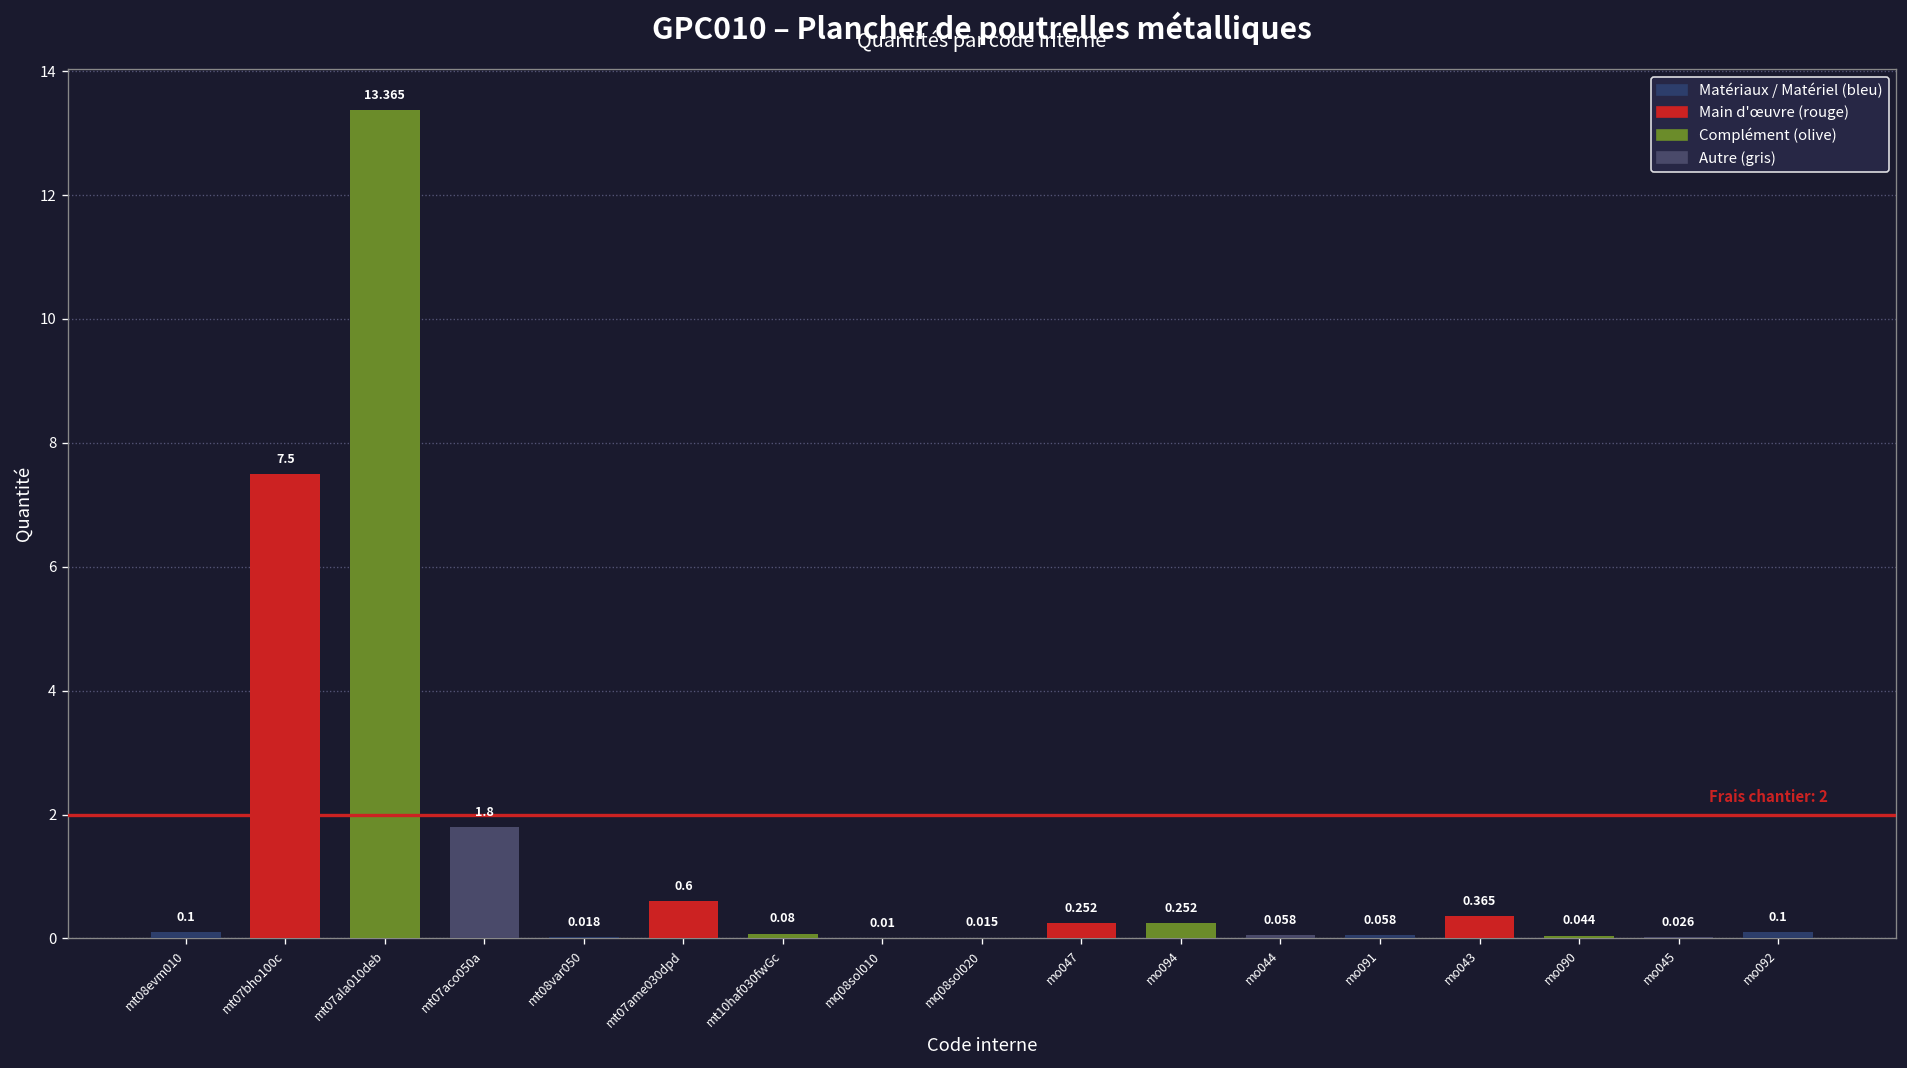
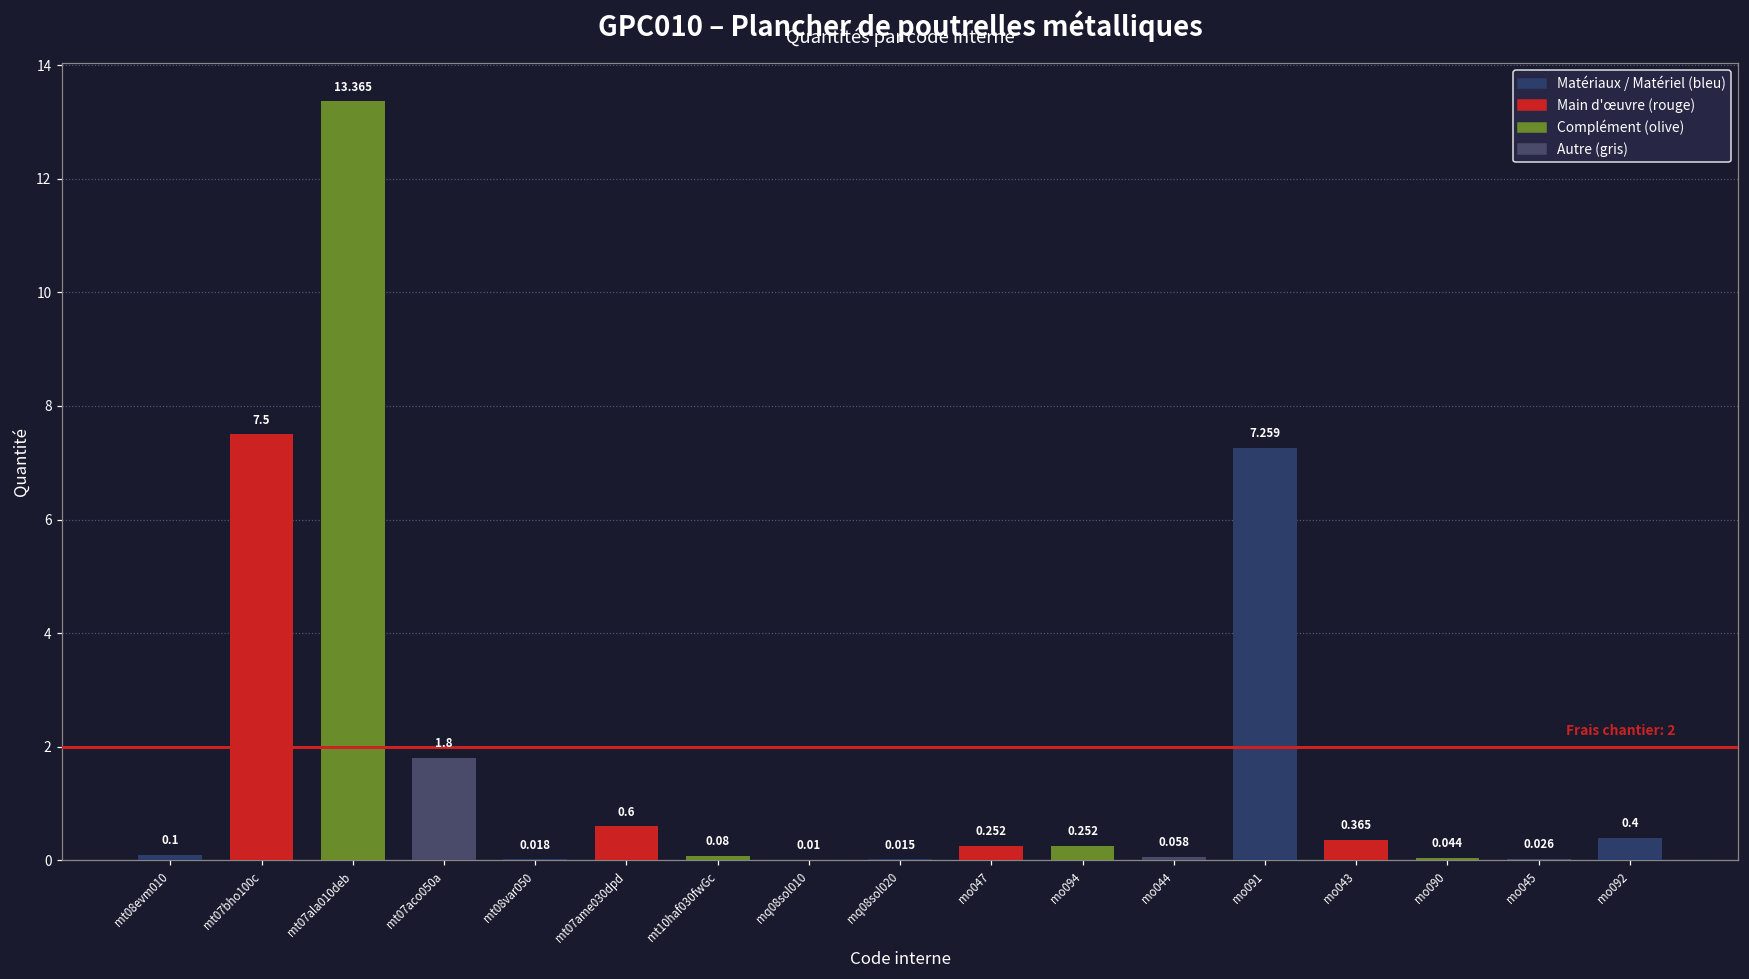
  {
    "mt08evm010": 0.1,
    "mt07bho100c": 7.5,
    "mt07ala010deb": 13.365,
    "mt07aco050a": 1.8,
    "mt08var050": 0.018,
    "mt07ame030dpd": 0.6,
    "mt10haf030fwGc": 0.08,
    "mq08sol010": 0.01,
    "mq08sol020": 0.015,
    "mo047": 0.252,
    "mo094": 0.252,
    "mo044": 0.058,
-   "mo091": 0.058,
+   "mo091": 7.259,
    "mo043": 0.365,
    "mo090": 0.044,
    "mo045": 0.026,
-   "mo092": 0.1
+   "mo092": 0.4
  }
